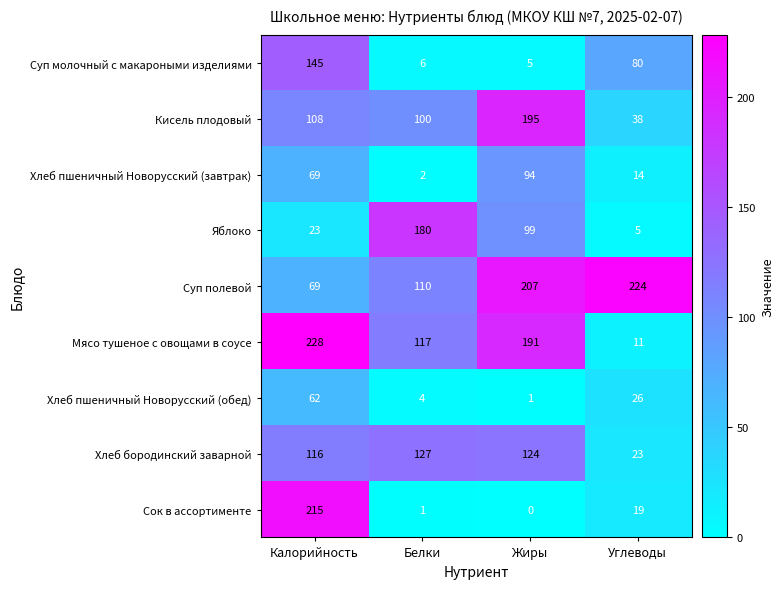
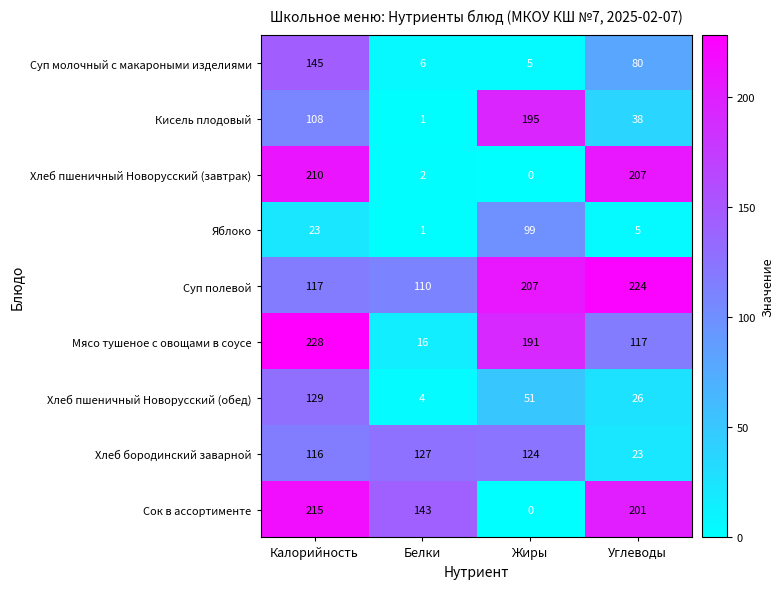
  {
    "Суп молочный с макароными изделиями": {
      "Калорийность": 145,
      "Белки": 6,
      "Жиры": 5,
      "Углеводы": 80
    },
    "Кисель плодовый": {
      "Калорийность": 108,
-     "Белки": 100,
+     "Белки": 1,
      "Жиры": 195,
      "Углеводы": 38
    },
    "Хлеб пшеничный Новорусский (завтрак)": {
-     "Калорийность": 69,
+     "Калорийность": 210,
      "Белки": 2,
-     "Жиры": 94,
-     "Углеводы": 14
+     "Жиры": 0,
+     "Углеводы": 207
    },
    "Яблоко": {
      "Калорийность": 23,
-     "Белки": 180,
+     "Белки": 1,
      "Жиры": 99,
      "Углеводы": 5
    },
    "Суп полевой": {
-     "Калорийность": 69,
+     "Калорийность": 117,
      "Белки": 110,
      "Жиры": 207,
      "Углеводы": 224
    },
    "Мясо тушеное с овощами в соусе": {
      "Калорийность": 228,
-     "Белки": 117,
+     "Белки": 16,
      "Жиры": 191,
-     "Углеводы": 11
+     "Углеводы": 117
    },
    "Хлеб пшеничный Новорусский (обед)": {
-     "Калорийность": 62,
+     "Калорийность": 129,
      "Белки": 4,
-     "Жиры": 1,
+     "Жиры": 51,
      "Углеводы": 26
    },
    "Хлеб бородинский заварной": {
      "Калорийность": 116,
      "Белки": 127,
      "Жиры": 124,
      "Углеводы": 23
    },
    "Сок в ассортименте": {
      "Калорийность": 215,
-     "Белки": 1,
+     "Белки": 143,
      "Жиры": 0,
-     "Углеводы": 19
+     "Углеводы": 201
    }
  }
